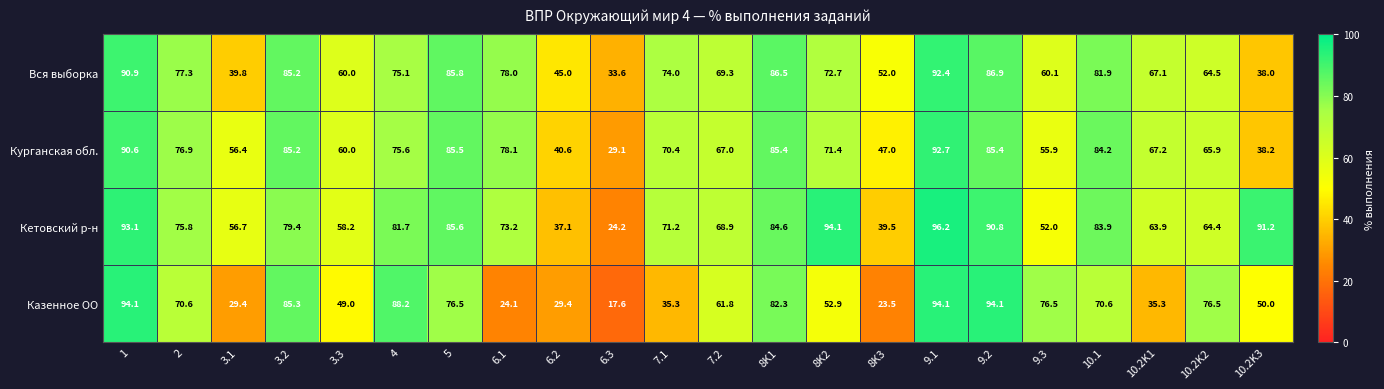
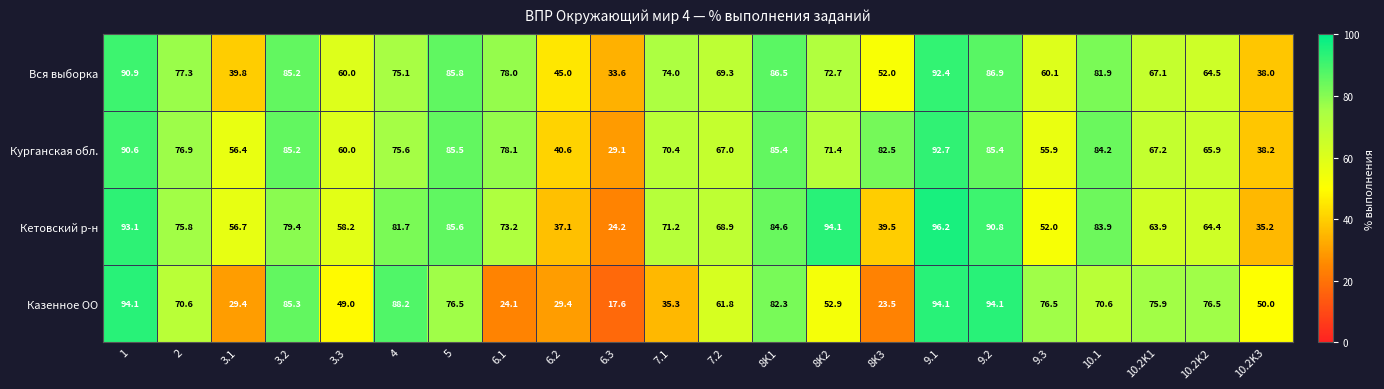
  {
    "Вся выборка": {
      "1": 90.9,
      "2": 77.3,
      "3.1": 39.8,
      "3.2": 85.2,
      "3.3": 60.0,
      "4": 75.1,
      "5": 85.8,
      "6.1": 78.0,
      "6.2": 45.0,
      "6.3": 33.6,
      "7.1": 74.0,
      "7.2": 69.3,
      "8K1": 86.5,
      "8K2": 72.7,
      "8K3": 52.0,
      "9.1": 92.4,
      "9.2": 86.9,
      "9.3": 60.1,
      "10.1": 81.9,
      "10.2K1": 67.1,
      "10.2K2": 64.5,
      "10.2K3": 38.0
    },
    "Курганская обл.": {
      "1": 90.6,
      "2": 76.9,
      "3.1": 56.4,
      "3.2": 85.2,
      "3.3": 60.0,
      "4": 75.6,
      "5": 85.5,
      "6.1": 78.1,
      "6.2": 40.6,
      "6.3": 29.1,
      "7.1": 70.4,
      "7.2": 67.0,
      "8K1": 85.4,
      "8K2": 71.4,
-     "8K3": 47.0,
+     "8K3": 82.5,
      "9.1": 92.7,
      "9.2": 85.4,
      "9.3": 55.9,
      "10.1": 84.2,
      "10.2K1": 67.2,
      "10.2K2": 65.9,
      "10.2K3": 38.2
    },
    "Кетовский р-н": {
      "1": 93.1,
      "2": 75.8,
      "3.1": 56.7,
      "3.2": 79.4,
      "3.3": 58.2,
      "4": 81.7,
      "5": 85.6,
      "6.1": 73.2,
      "6.2": 37.1,
      "6.3": 24.2,
      "7.1": 71.2,
      "7.2": 68.9,
      "8K1": 84.6,
      "8K2": 94.1,
      "8K3": 39.5,
      "9.1": 96.2,
      "9.2": 90.8,
      "9.3": 52.0,
      "10.1": 83.9,
      "10.2K1": 63.9,
      "10.2K2": 64.4,
-     "10.2K3": 91.2
+     "10.2K3": 35.2
    },
    "Казенное ОО": {
      "1": 94.1,
      "2": 70.6,
      "3.1": 29.4,
      "3.2": 85.3,
      "3.3": 49.0,
      "4": 88.2,
      "5": 76.5,
      "6.1": 24.1,
      "6.2": 29.4,
      "6.3": 17.6,
      "7.1": 35.3,
      "7.2": 61.8,
      "8K1": 82.3,
      "8K2": 52.9,
      "8K3": 23.5,
      "9.1": 94.1,
      "9.2": 94.1,
      "9.3": 76.5,
      "10.1": 70.6,
-     "10.2K1": 35.3,
+     "10.2K1": 75.9,
      "10.2K2": 76.5,
      "10.2K3": 50.0
    }
  }
